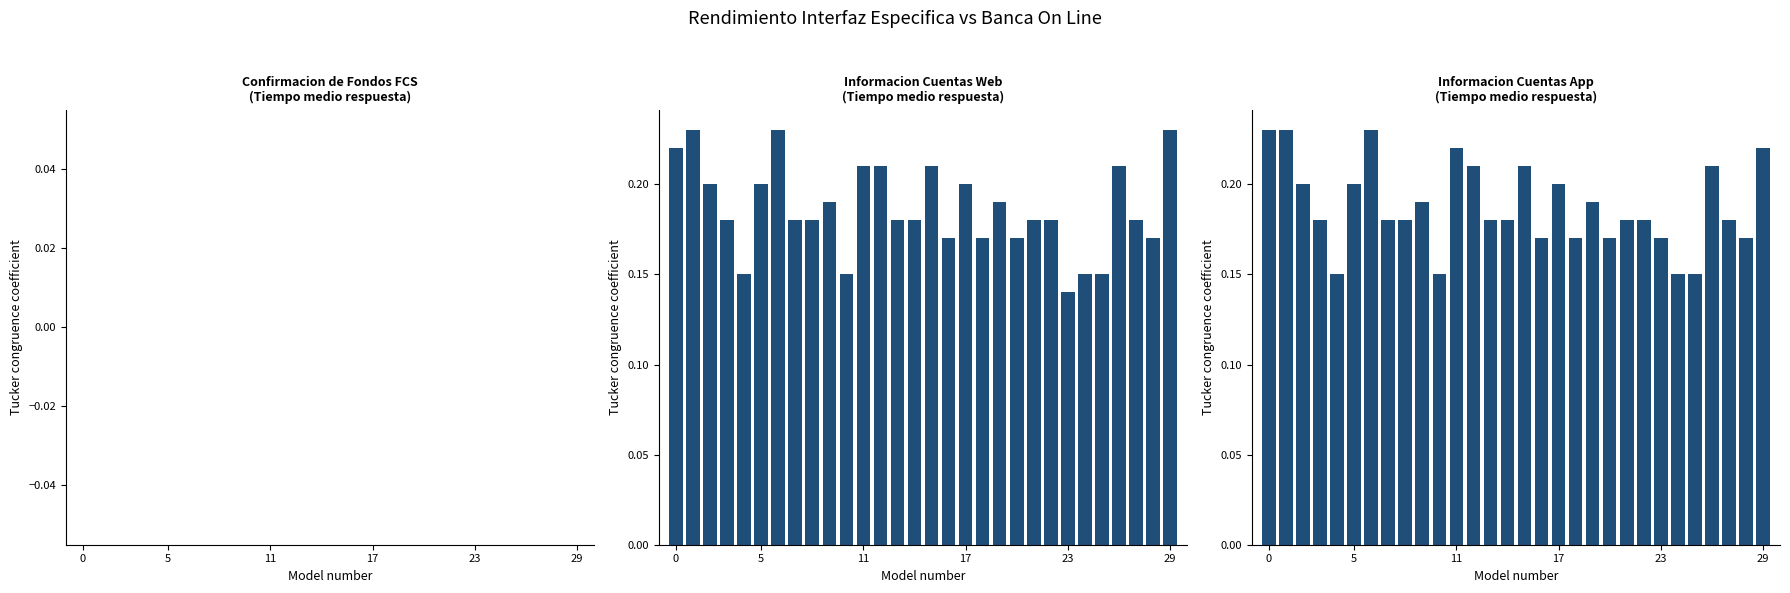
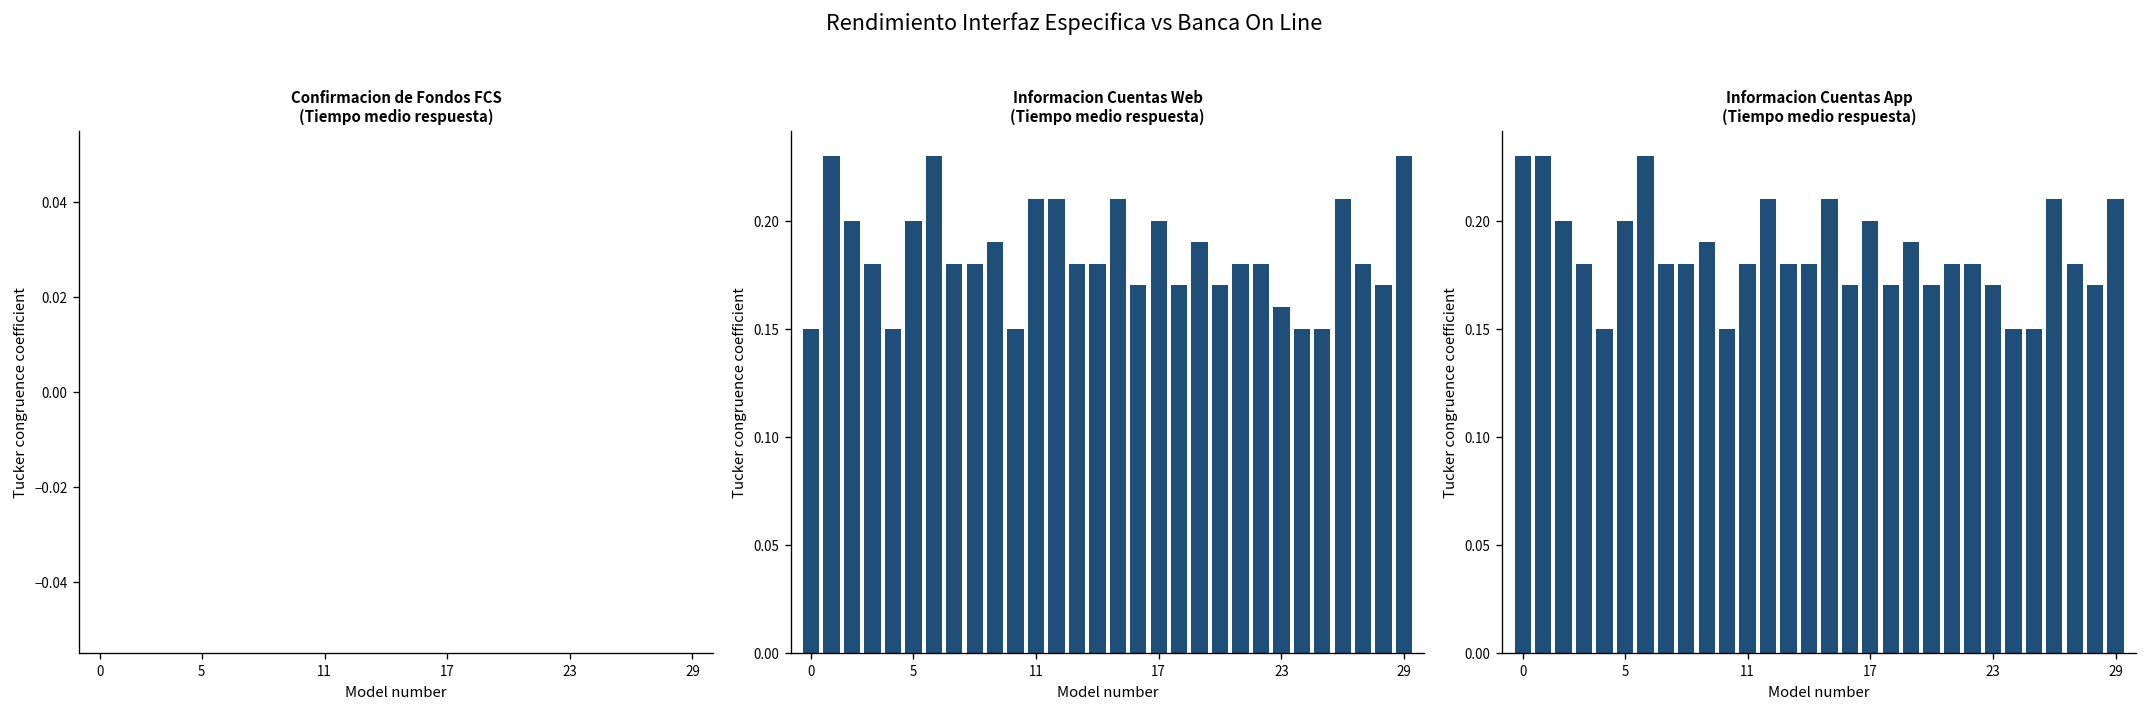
  {
    "Confirmacion de Fondos FCS (Tiempo medio respuesta)": {
      "0": 0.000,
      "5": 0.000,
      "11": 0.000,
      "17": 0.000,
      "23": 0.000,
      "29": 0.000
    },
    "Informacion Cuentas Web (Tiempo medio respuesta)": {
-     "0": 0.22,
+     "0": 0.15,
      "5": 0.20,
      "11": 0.21,
      "17": 0.20,
-     "23": 0.14,
+     "23": 0.16,
      "29": 0.23
    },
    "Informacion Cuentas App (Tiempo medio respuesta)": {
      "0": 0.23,
      "5": 0.20,
-     "11": 0.22,
+     "11": 0.18,
      "17": 0.20,
      "23": 0.17,
-     "29": 0.22
+     "29": 0.21
    }
  }
